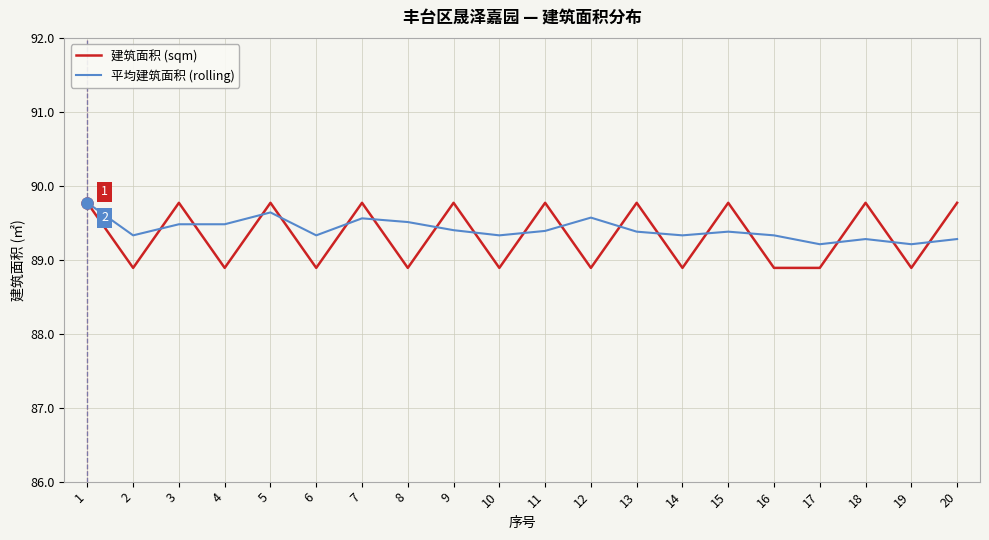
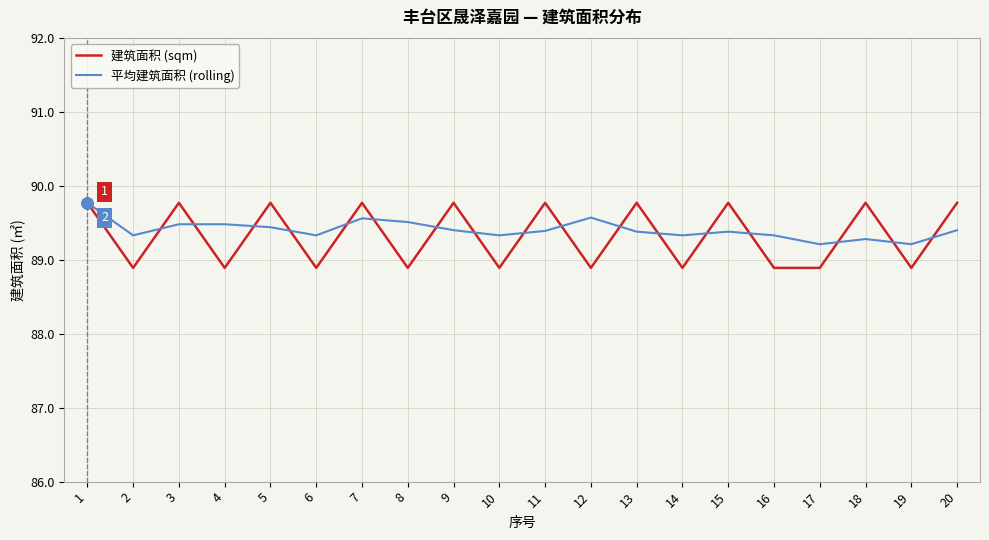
  {
    "平均建筑面积 (rolling)": {
      "2": 89.3,
      "3": 89.5,
      "4": 89.5,
-     "5": 89.6,
+     "5": 89.4,
      "6": 89.3,
      "7": 89.6,
      "8": 89.5,
      "9": 89.4,
      "10": 89.3,
      "11": 89.4,
      "12": 89.6,
      "13": 89.4,
      "14": 89.3,
      "15": 89.4,
      "16": 89.3,
      "17": 89.2,
      "18": 89.3,
      "19": 89.2,
-     "20": 89.3
+     "20": 89.4
    }
  }
